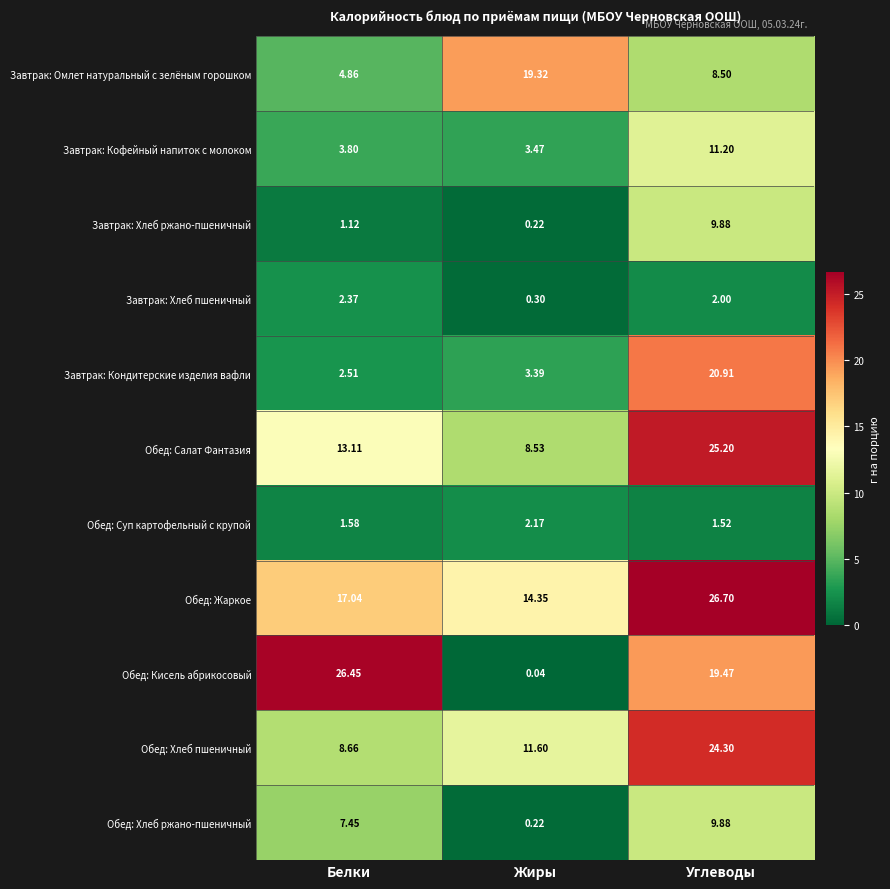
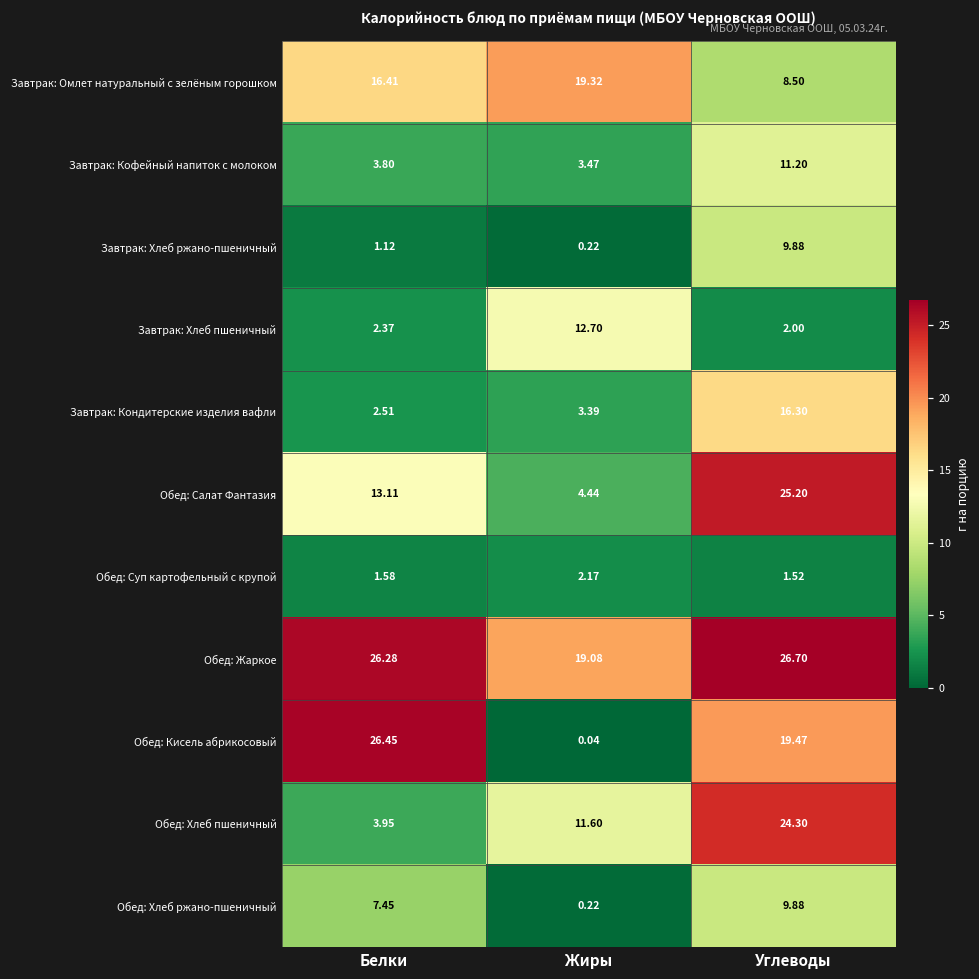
  {
    "Завтрак: Омлет натуральный с зелёным горошком": {
-     "Белки": 4.86,
+     "Белки": 16.41,
      "Жиры": 19.32,
      "Углеводы": 8.50
    },
    "Завтрак: Кофейный напиток с молоком": {
      "Белки": 3.80,
      "Жиры": 3.47,
      "Углеводы": 11.20
    },
    "Завтрак: Хлеб ржано-пшеничный": {
      "Белки": 1.12,
      "Жиры": 0.22,
      "Углеводы": 9.88
    },
    "Завтрак: Хлеб пшеничный": {
      "Белки": 2.37,
-     "Жиры": 0.30,
+     "Жиры": 12.70,
      "Углеводы": 2.00
    },
    "Завтрак: Кондитерские изделия вафли": {
      "Белки": 2.51,
      "Жиры": 3.39,
-     "Углеводы": 20.91
+     "Углеводы": 16.30
    },
    "Обед: Салат Фантазия": {
      "Белки": 13.11,
-     "Жиры": 8.53,
+     "Жиры": 4.44,
      "Углеводы": 25.20
    },
    "Обед: Суп картофельный с крупой": {
      "Белки": 1.58,
      "Жиры": 2.17,
      "Углеводы": 1.52
    },
    "Обед: Жаркое": {
-     "Белки": 17.04,
-     "Жиры": 14.35,
+     "Белки": 26.28,
+     "Жиры": 19.08,
      "Углеводы": 26.70
    },
    "Обед: Кисель абрикосовый": {
      "Белки": 26.45,
      "Жиры": 0.04,
      "Углеводы": 19.47
    },
    "Обед: Хлеб пшеничный": {
-     "Белки": 8.66,
+     "Белки": 3.95,
      "Жиры": 11.60,
      "Углеводы": 24.30
    },
    "Обед: Хлеб ржано-пшеничный": {
      "Белки": 7.45,
      "Жиры": 0.22,
      "Углеводы": 9.88
    }
  }
